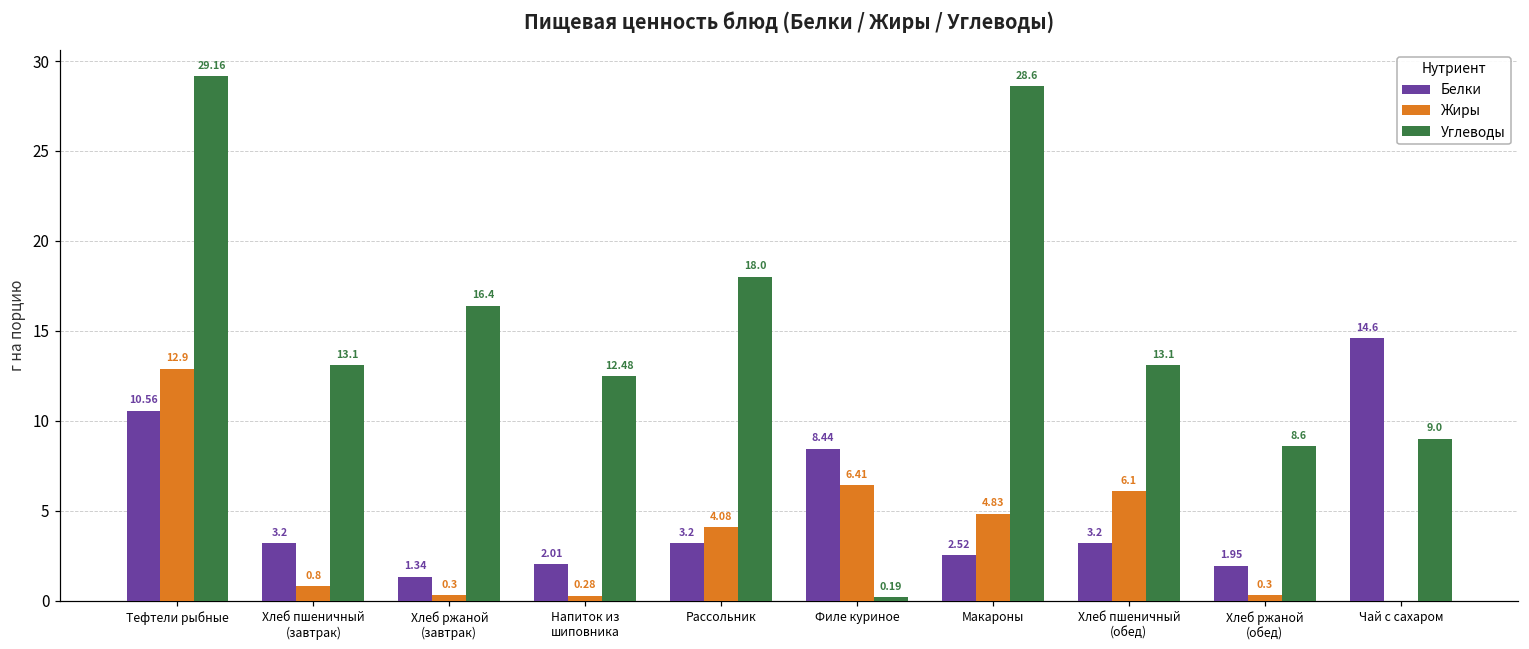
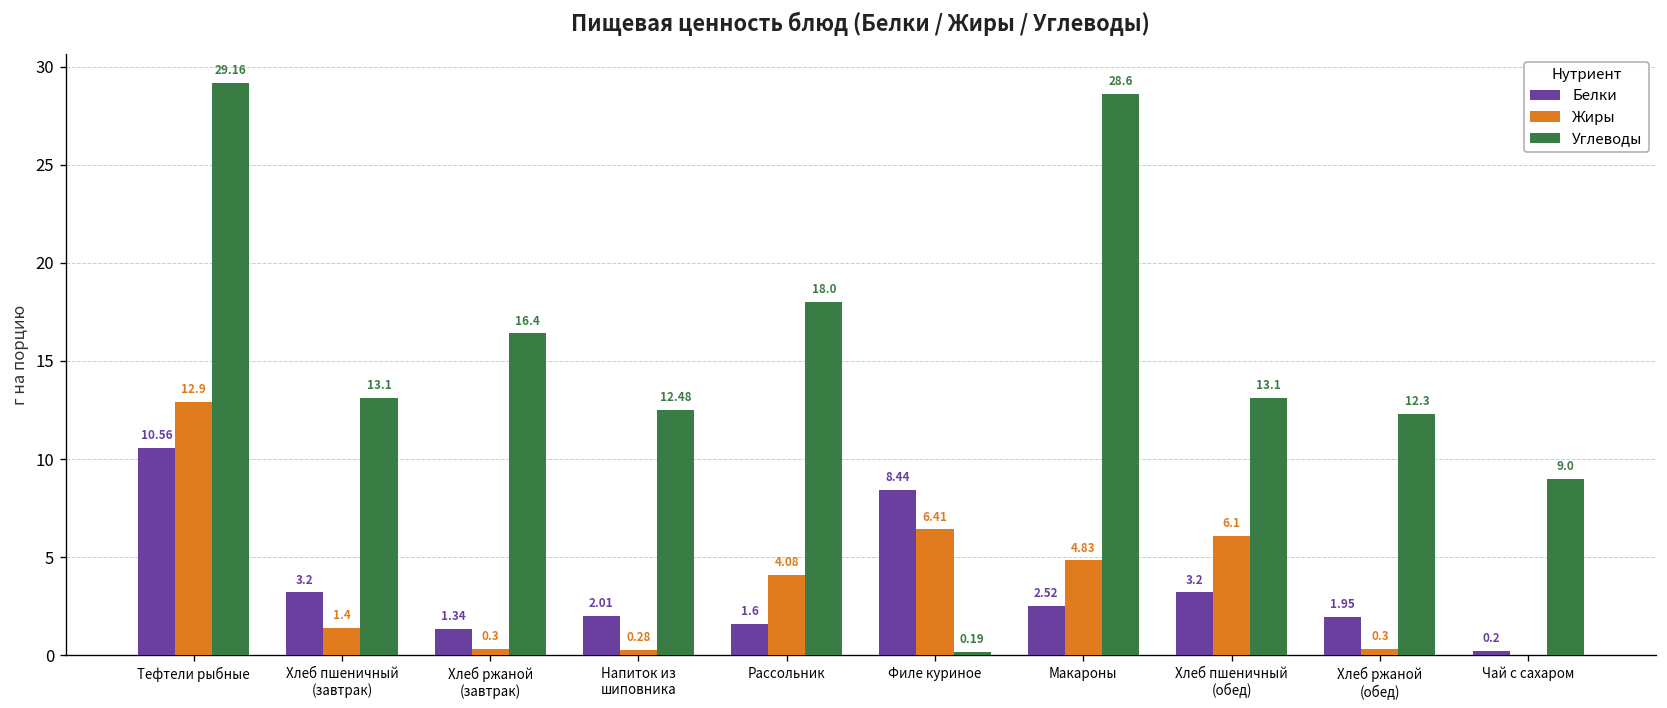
  {
    "Белки": {
      "Тефтели рыбные": 10.56,
      "Хлеб пшеничный (завтрак)": 3.2,
      "Хлеб ржаной (завтрак)": 1.34,
      "Напиток из шиповника": 2.01,
-     "Рассольник": 3.2,
+     "Рассольник": 1.6,
      "Филе куриное": 8.44,
      "Макароны": 2.52,
      "Хлеб пшеничный (обед)": 3.2,
      "Хлеб ржаной (обед)": 1.95,
-     "Чай с сахаром": 14.6
+     "Чай с сахаром": 0.2
    },
    "Жиры": {
      "Тефтели рыбные": 12.9,
-     "Хлеб пшеничный (завтрак)": 0.8,
+     "Хлеб пшеничный (завтрак)": 1.4,
      "Хлеб ржаной (завтрак)": 0.3,
      "Напиток из шиповника": 0.28,
      "Рассольник": 4.08,
      "Филе куриное": 6.41,
      "Макароны": 4.83,
      "Хлеб пшеничный (обед)": 6.1,
      "Хлеб ржаной (обед)": 0.3
    },
    "Углеводы": {
      "Тефтели рыбные": 29.16,
      "Хлеб пшеничный (завтрак)": 13.1,
      "Хлеб ржаной (завтрак)": 16.4,
      "Напиток из шиповника": 12.48,
      "Рассольник": 18.0,
      "Филе куриное": 0.19,
      "Макароны": 28.6,
      "Хлеб пшеничный (обед)": 13.1,
-     "Хлеб ржаной (обед)": 8.6,
+     "Хлеб ржаной (обед)": 12.3,
      "Чай с сахаром": 9.0
    }
  }
